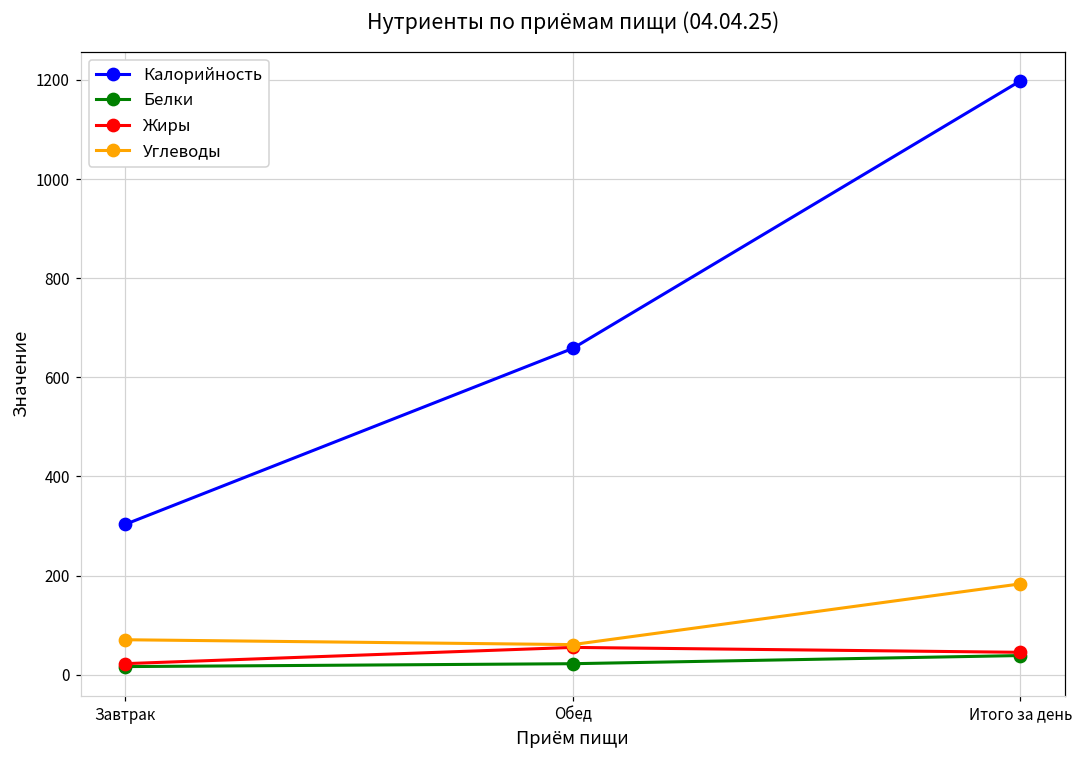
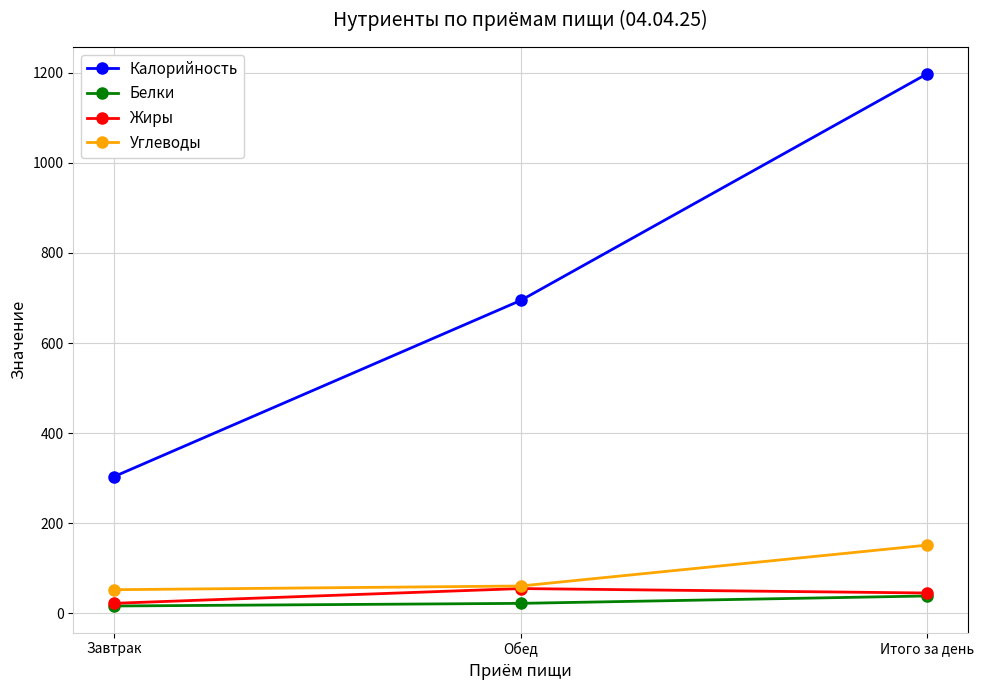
  {
    "Калорийность": {
      "Завтрак": 300,
-     "Обед": 660,
+     "Обед": 690,
      "Итого за день": 1200
    },
    "Белки": {
      "Завтрак": 20,
      "Обед": 20,
      "Итого за день": 40
    },
    "Жиры": {
      "Завтрак": 20,
      "Обед": 60,
      "Итого за день": 50
    },
    "Углеводы": {
-     "Завтрак": 70,
+     "Завтрак": 50,
      "Обед": 60,
-     "Итого за день": 180
+     "Итого за день": 150
    }
  }
